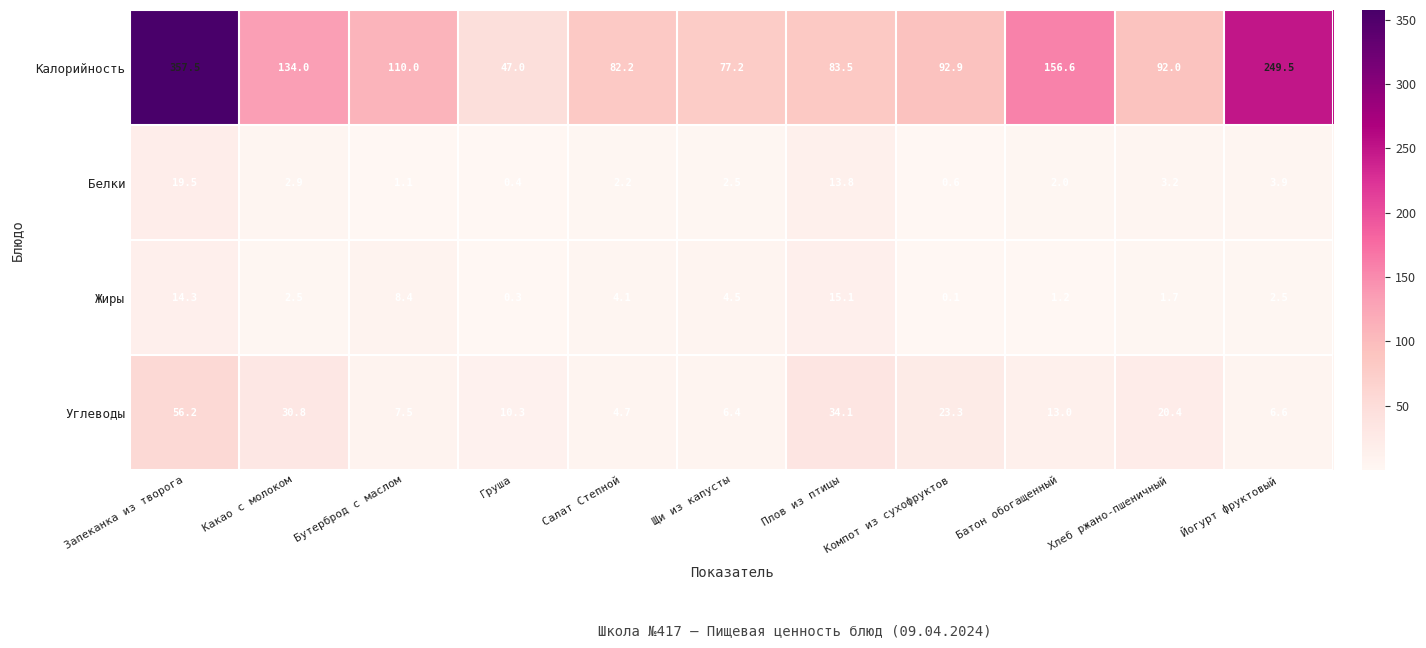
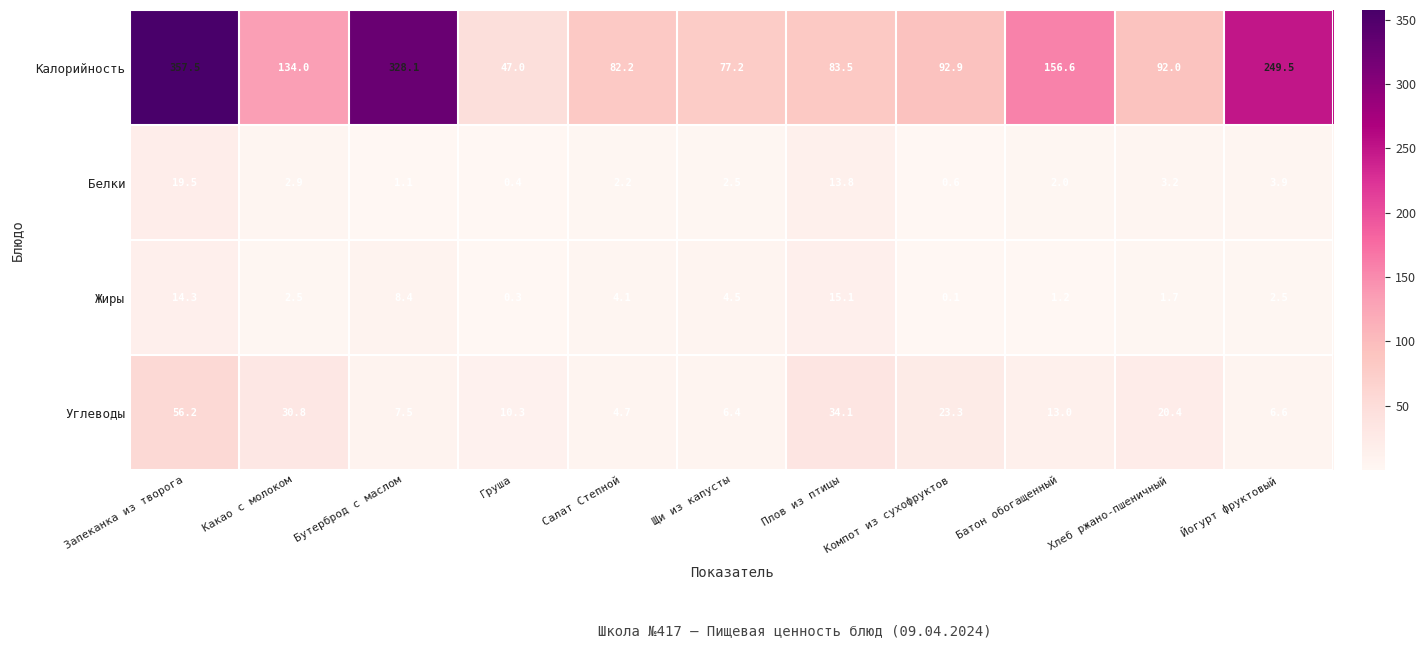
  {
    "Калорийность": {
      "Запеканка из творога": 357.5,
      "Какао с молоком": 134.0,
-     "Бутерброд с маслом": 110.0,
+     "Бутерброд с маслом": 328.1,
      "Салат Степной": 82.2,
      "Щи из капусты": 77.2,
      "Плов из птицы": 83.5,
      "Компот из сухофруктов": 92.9,
      "Батон обогащенный": 156.6,
      "Хлеб ржано-пшеничный": 92.0,
      "Йогурт фруктовый": 249.5
    }
  }
